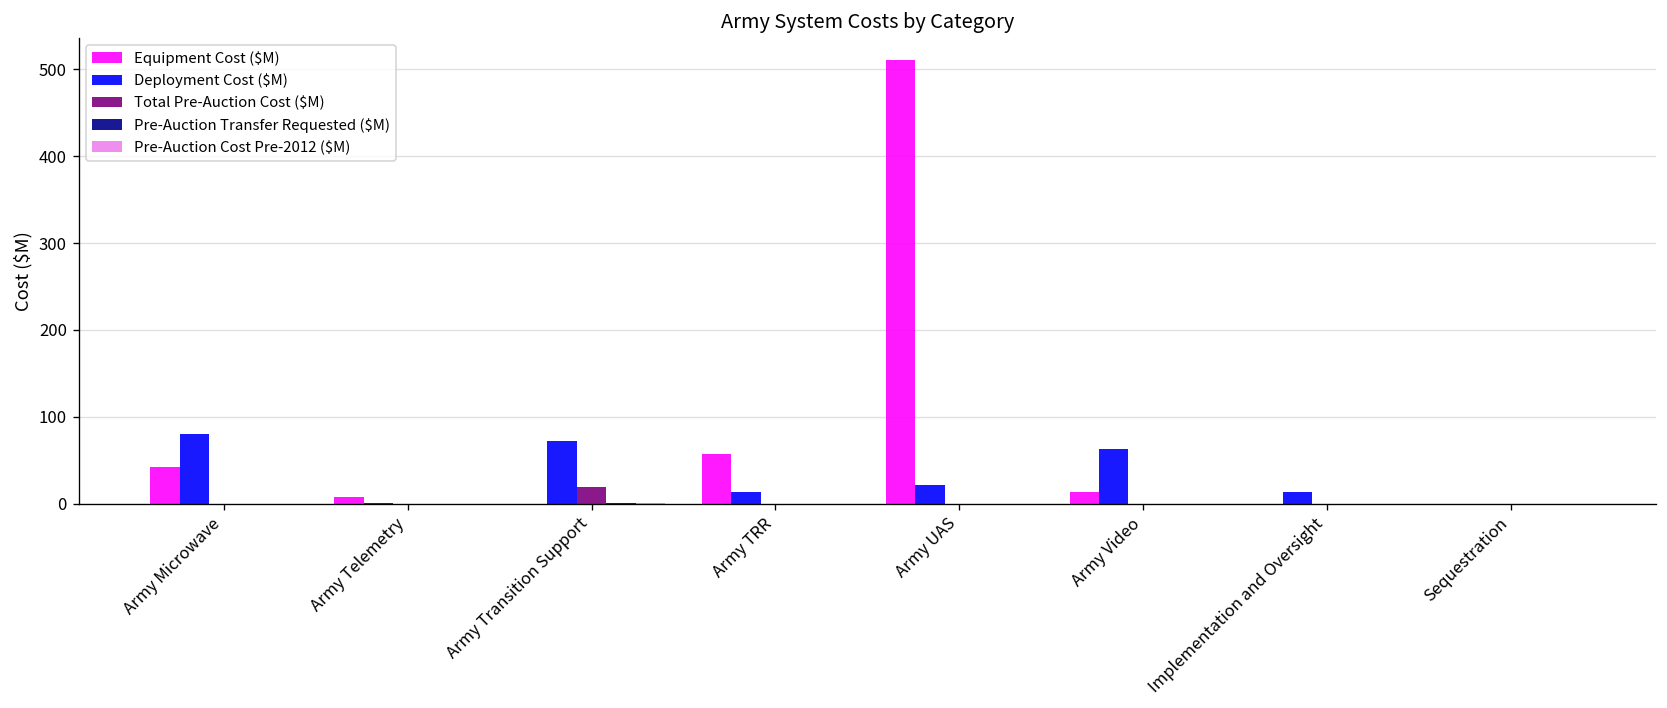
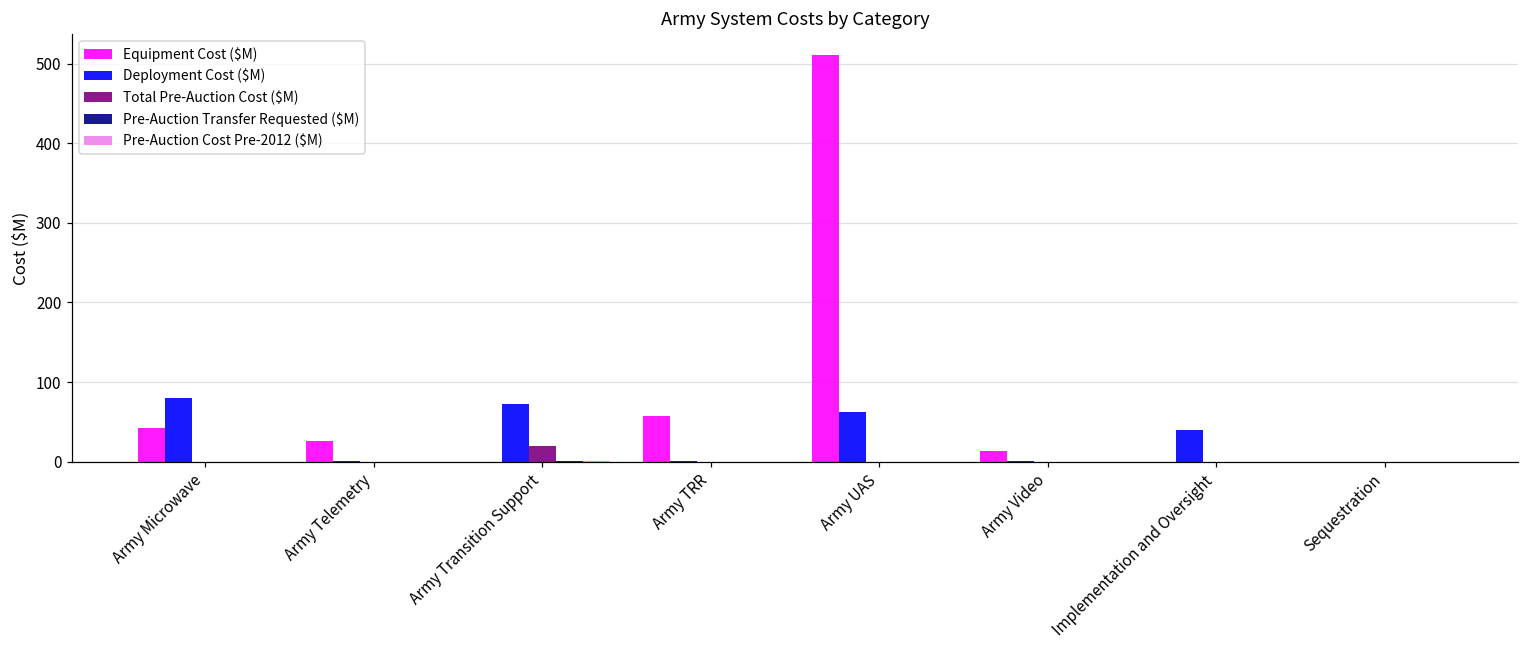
  {
    "Equipment Cost ($M)": {
      "Army Microwave": 40,
-     "Army Telemetry": 10,
+     "Army Telemetry": 30,
      "Army Transition Support": 0,
      "Army TRR": 60,
      "Army UAS": 510,
      "Army Video": 10,
      "Implementation and Oversight": 0,
      "Sequestration": 0
    },
    "Deployment Cost ($M)": {
      "Army Microwave": 80,
      "Army Transition Support": 70,
-     "Army TRR": 10,
-     "Army UAS": 20,
-     "Army Video": 60,
-     "Implementation and Oversight": 10,
+     "Army TRR": 0,
+     "Army UAS": 60,
+     "Army Video": 0,
+     "Implementation and Oversight": 40,
      "Sequestration": 0
    },
    "Total Pre-Auction Cost ($M)": {
      "Army Microwave": 0,
      "Army Telemetry": 0,
      "Army Transition Support": 20,
      "Army TRR": 0,
      "Army UAS": 0,
      "Army Video": 0,
      "Implementation and Oversight": 0,
      "Sequestration": 0
    },
    "Pre-Auction Transfer Requested ($M)": {
      "Army Microwave": 0,
      "Army Telemetry": 0,
      "Army TRR": 0,
      "Army UAS": 0,
      "Army Video": 0,
      "Implementation and Oversight": 0,
      "Sequestration": 0
    },
    "Pre-Auction Cost Pre-2012 ($M)": {
      "Army Microwave": 0,
      "Army Telemetry": 0,
      "Army TRR": 0,
      "Army UAS": 0,
      "Army Video": 0,
      "Implementation and Oversight": 0,
      "Sequestration": 0
    }
  }
